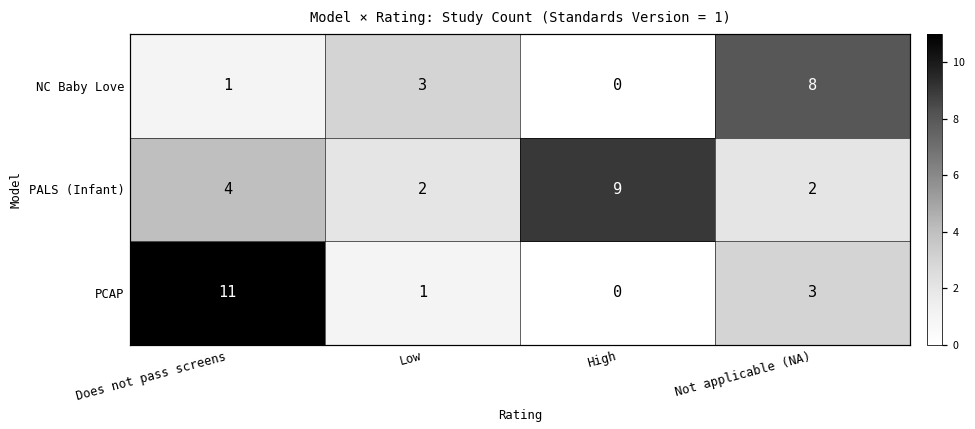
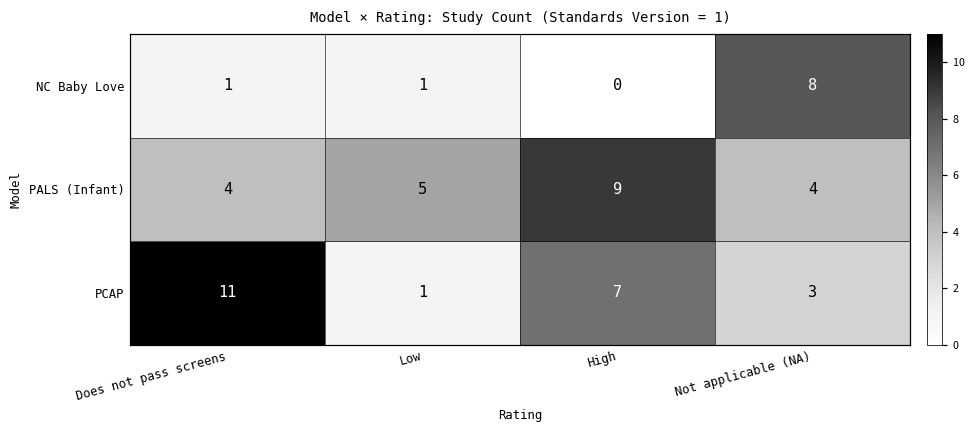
  {
    "NC Baby Love": {
      "Does not pass screens": 1,
-     "Low": 3,
+     "Low": 1,
      "High": 0,
      "Not applicable (NA)": 8
    },
    "PALS (Infant)": {
      "Does not pass screens": 4,
-     "Low": 2,
+     "Low": 5,
      "High": 9,
-     "Not applicable (NA)": 2
+     "Not applicable (NA)": 4
    },
    "PCAP": {
      "Does not pass screens": 11,
      "Low": 1,
-     "High": 0,
+     "High": 7,
      "Not applicable (NA)": 3
    }
  }
